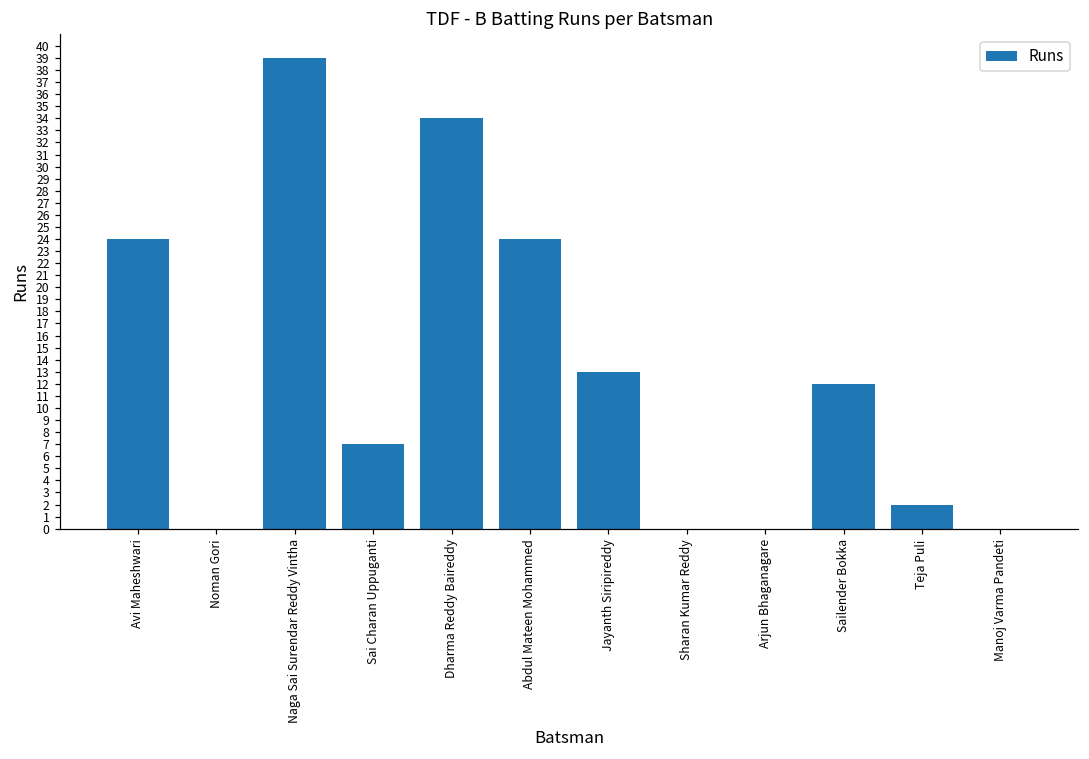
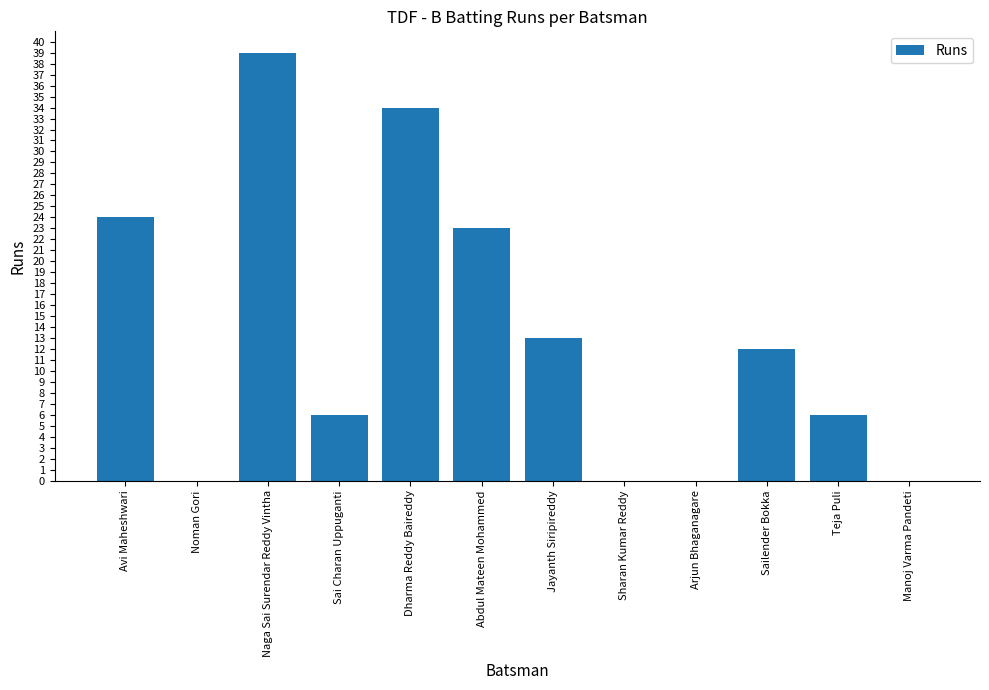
  {
    "Avi Maheshwari": 24,
    "Noman Gori": 0,
    "Naga Sai Surendar Reddy Vintha": 39,
-   "Sai Charan Uppuganti": 7,
+   "Sai Charan Uppuganti": 6,
    "Dharma Reddy Baireddy": 34,
-   "Abdul Mateen Mohammed": 24,
+   "Abdul Mateen Mohammed": 23,
    "Jayanth Siripireddy": 13,
    "Sharan Kumar Reddy": 0,
    "Arjun Bhaganagare": 0,
    "Sailender Bokka": 12,
-   "Teja Puli": 2,
+   "Teja Puli": 6,
    "Manoj Varma Pandeti": 0
  }
